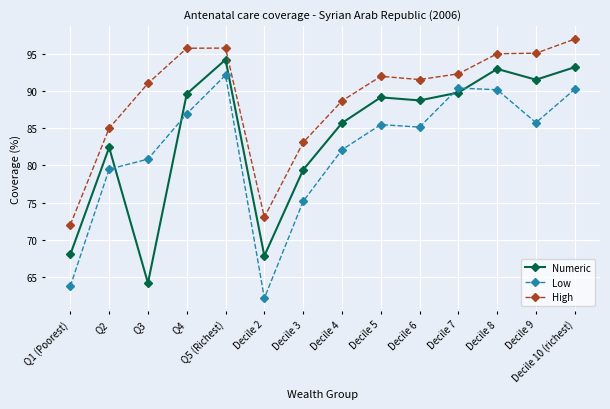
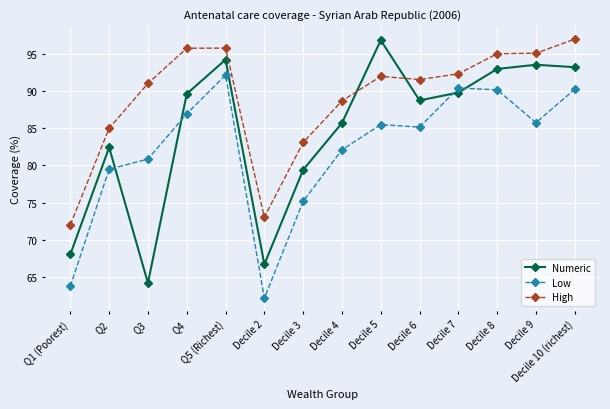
  {
    "Numeric": {
      "Q1 (Poorest)": 68,
      "Q2": 82,
      "Q3": 64,
      "Q4": 90,
      "Q5 (Richest)": 94,
-     "Decile 2": 68,
+     "Decile 2": 67,
      "Decile 3": 79,
      "Decile 4": 86,
-     "Decile 5": 89,
+     "Decile 5": 97,
      "Decile 6": 89,
      "Decile 7": 90,
      "Decile 8": 93,
-     "Decile 9": 92,
+     "Decile 9": 94,
      "Decile 10 (richest)": 93
    },
    "Low": {
      "Q1 (Poorest)": 64,
      "Q2": 79,
      "Q3": 81,
      "Q4": 87,
      "Q5 (Richest)": 92,
      "Decile 2": 62,
      "Decile 3": 75,
      "Decile 4": 82,
      "Decile 5": 85,
      "Decile 6": 85,
      "Decile 7": 90,
      "Decile 8": 90,
      "Decile 9": 86,
      "Decile 10 (richest)": 90
    },
    "High": {
      "Q1 (Poorest)": 72,
      "Q2": 85,
      "Q3": 91,
      "Q4": 96,
      "Q5 (Richest)": 96,
      "Decile 2": 73,
      "Decile 3": 83,
      "Decile 4": 89,
      "Decile 5": 92,
      "Decile 6": 92,
      "Decile 7": 92,
      "Decile 8": 95,
      "Decile 9": 95,
      "Decile 10 (richest)": 97
    }
  }
